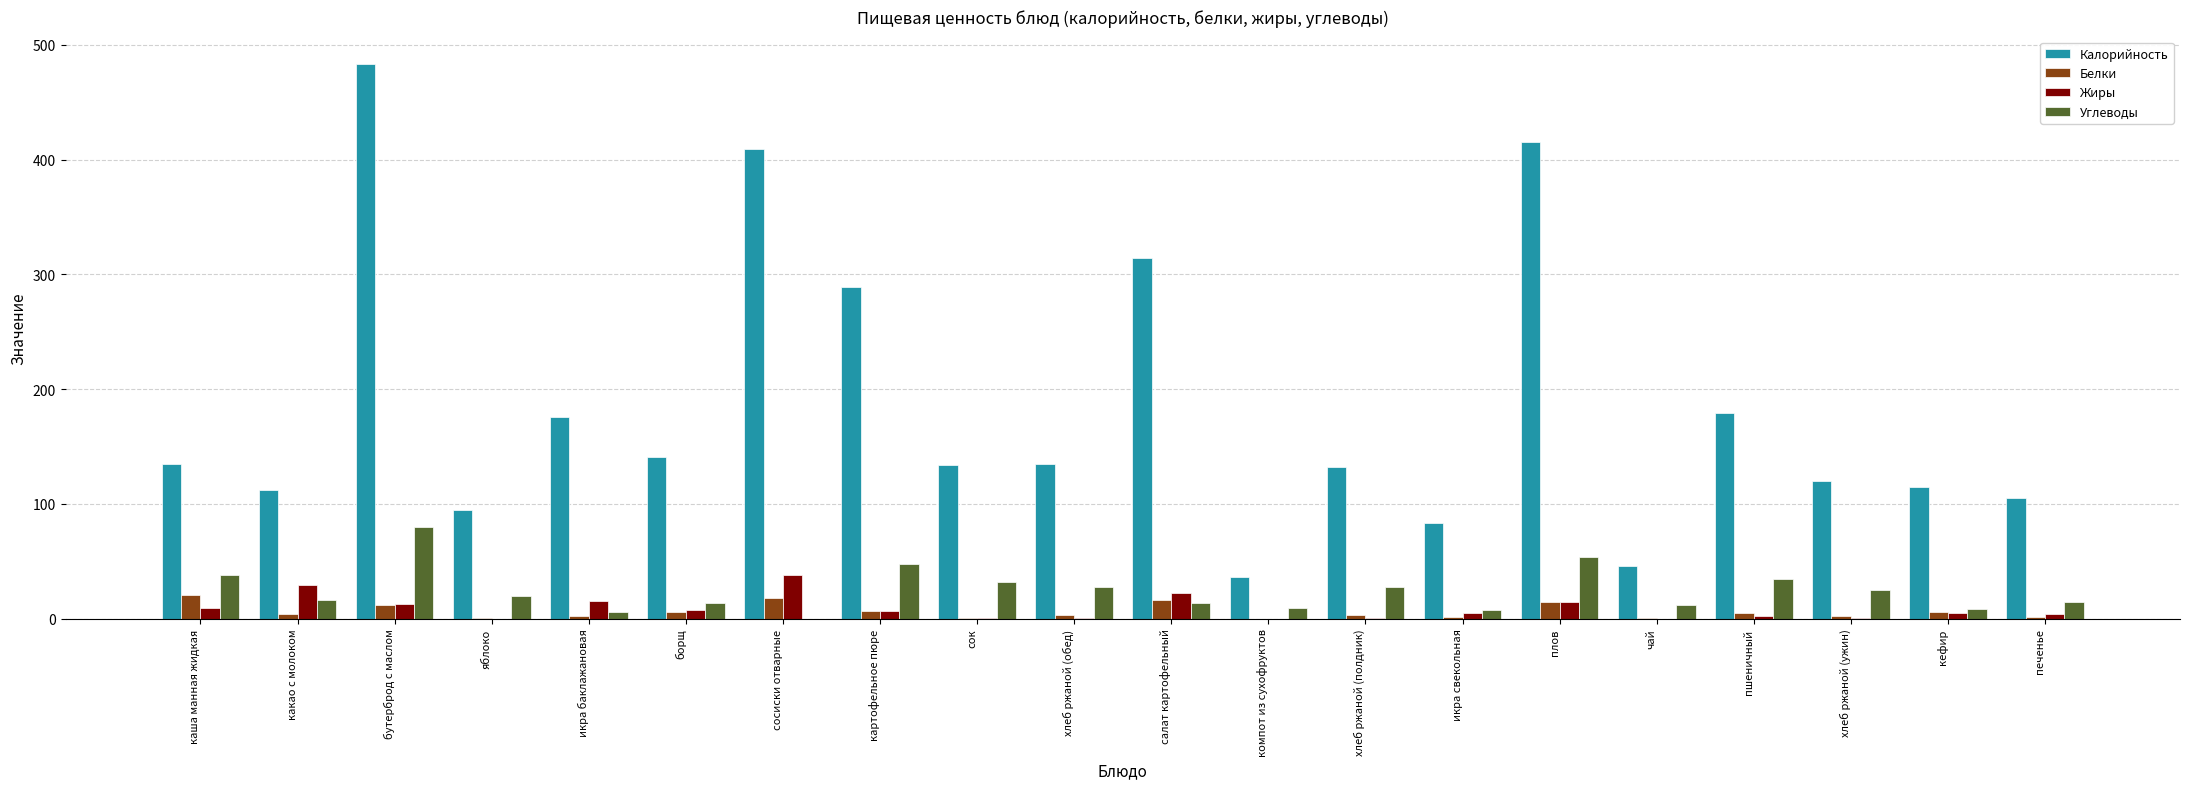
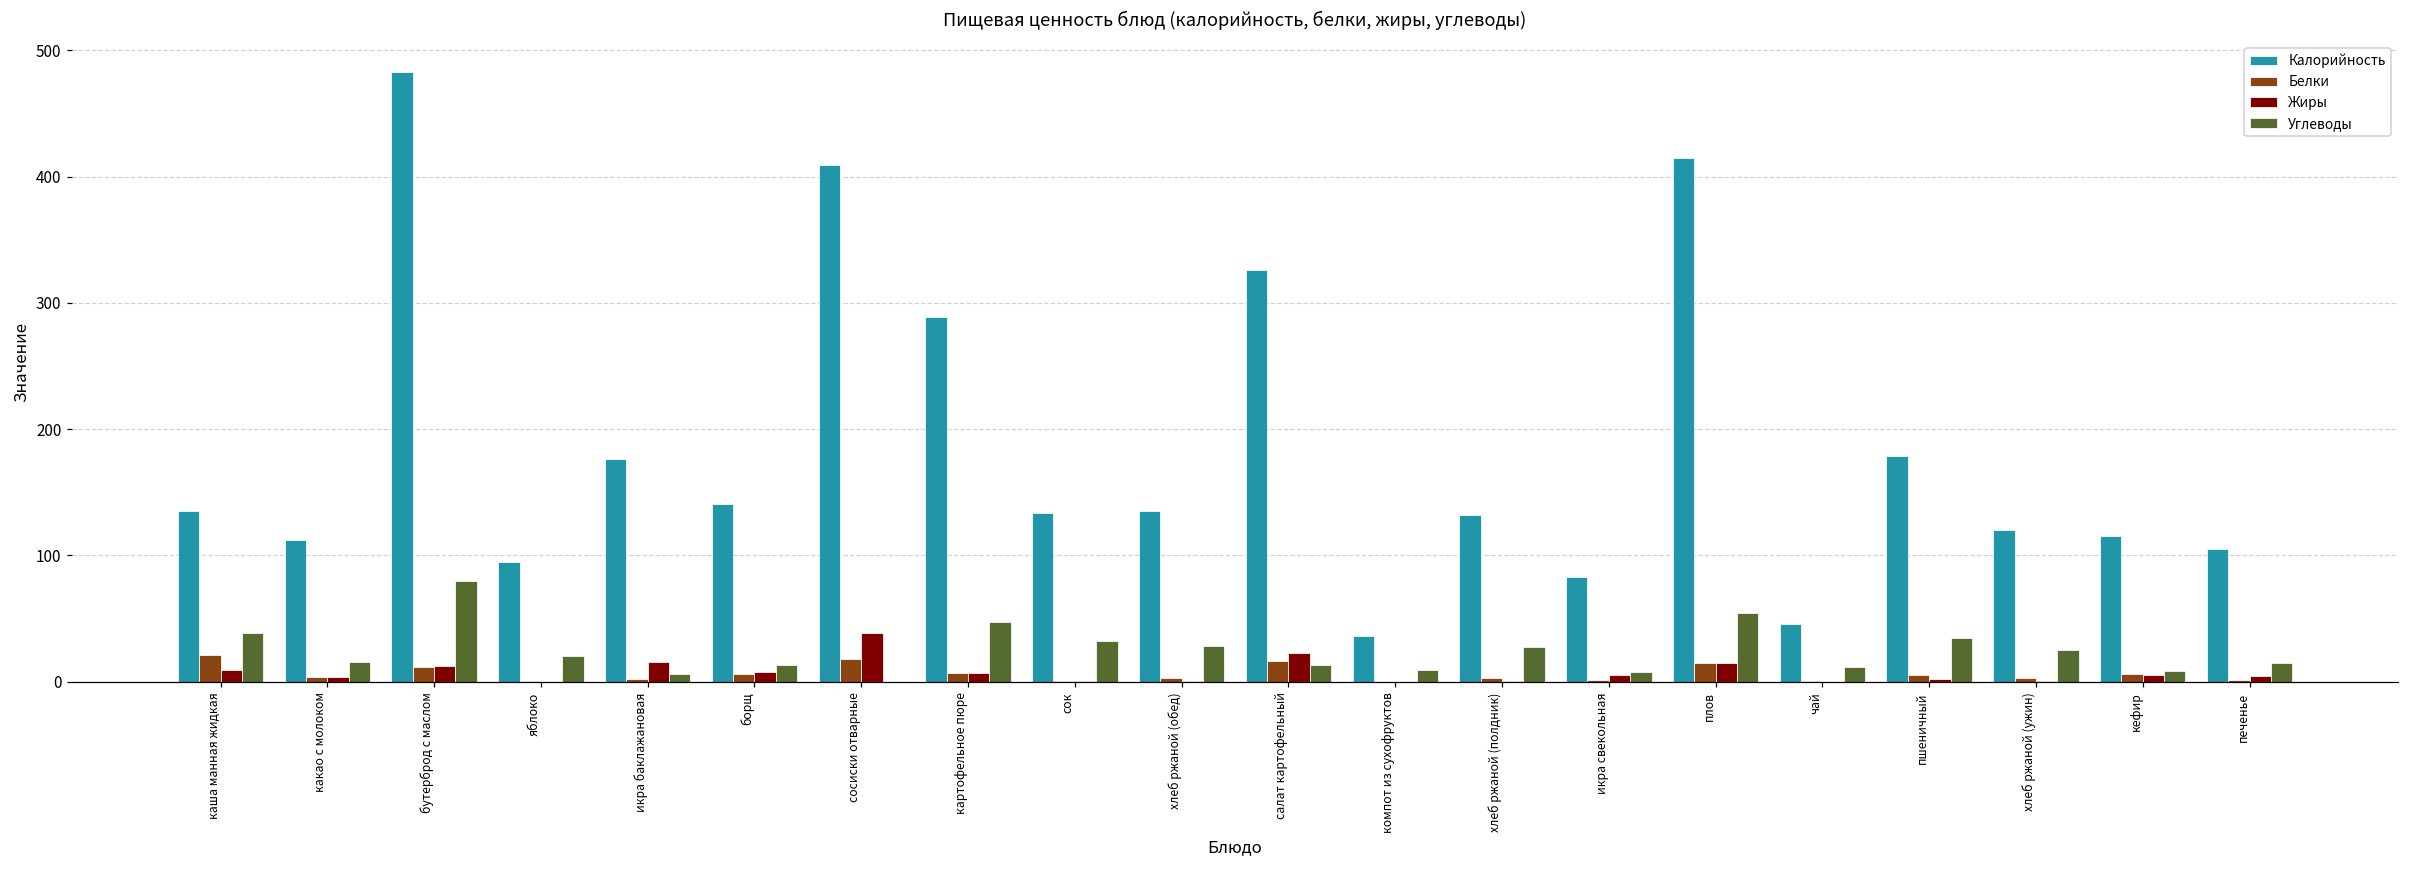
  {
    "Калорийность": {
      "каша манная жидкая": 135,
      "какао с молоком": 112,
      "бутерброд с маслом": 483,
      "яблоко": 95,
      "икра баклажановая": 176,
      "борщ": 141,
      "сосиски отварные": 409,
      "картофельное пюре": 289,
      "сок": 134,
      "хлеб ржаной (обед)": 135,
-     "салат картофельный": 314,
+     "салат картофельный": 326,
      "компот из сухофруктов": 36,
      "хлеб ржаной (полдник)": 132,
      "икра свекольная": 83,
      "плов": 415,
      "чай": 46,
      "пшеничный": 179,
      "хлеб ржаной (ужин)": 120,
      "кефир": 115,
      "печенье": 105
    },
    "Белки": {
      "каша манная жидкая": 21,
      "какао с молоком": 4,
      "бутерброд с маслом": 12,
      "борщ": 6,
      "сосиски отварные": 18,
      "картофельное пюре": 7,
      "хлеб ржаной (обед)": 3,
      "салат картофельный": 16,
      "компот из сухофруктов": 0,
      "хлеб ржаной (полдник)": 3,
      "плов": 15,
      "пшеничный": 5,
      "хлеб ржаной (ужин)": 3,
      "кефир": 6
    },
    "Жиры": {
      "каша манная жидкая": 9,
-     "какао с молоком": 29,
+     "какао с молоком": 4,
      "бутерброд с маслом": 13,
      "яблоко": 0,
      "икра баклажановая": 16,
      "борщ": 7,
      "сосиски отварные": 38,
      "картофельное пюре": 7,
      "салат картофельный": 23,
      "компот из сухофруктов": 0,
      "икра свекольная": 5,
      "плов": 15,
      "чай": 0,
      "кефир": 5,
      "печенье": 4
    },
    "Углеводы": {
      "каша манная жидкая": 39,
      "какао с молоком": 16,
      "бутерброд с маслом": 80,
      "яблоко": 20,
      "икра баклажановая": 6,
      "борщ": 13,
      "сосиски отварные": 0,
      "картофельное пюре": 47,
      "сок": 32,
      "хлеб ржаной (обед)": 28,
      "салат картофельный": 13,
      "компот из сухофруктов": 10,
      "хлеб ржаной (полдник)": 27,
      "икра свекольная": 7,
      "плов": 54,
      "чай": 12,
      "пшеничный": 35,
      "хлеб ржаной (ужин)": 25,
      "кефир": 9,
      "печенье": 15
    }
  }
